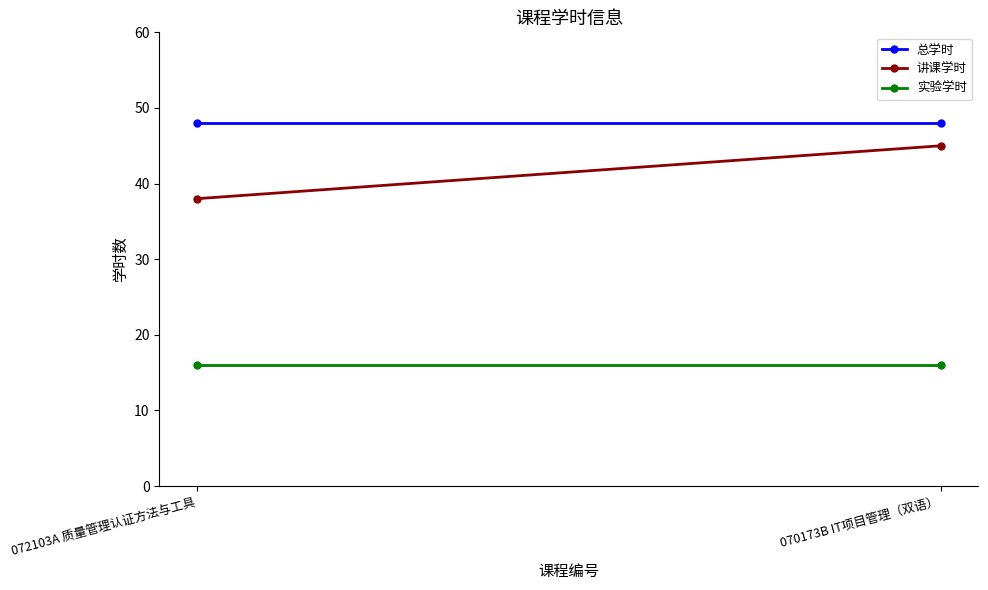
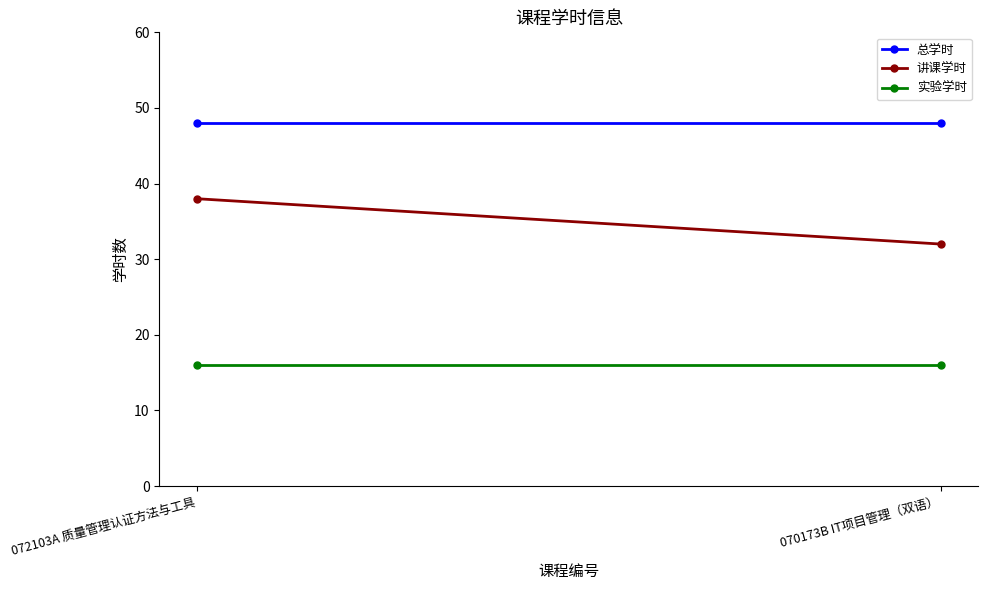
  {
    "总学时": {
      "072103A 质量管理认证方法与工具": 48,
      "070173B IT项目管理（双语）": 48
    },
    "讲课学时": {
      "072103A 质量管理认证方法与工具": 38,
-     "070173B IT项目管理（双语）": 45
+     "070173B IT项目管理（双语）": 32
    },
    "实验学时": {
      "072103A 质量管理认证方法与工具": 16,
      "070173B IT项目管理（双语）": 16
    }
  }
